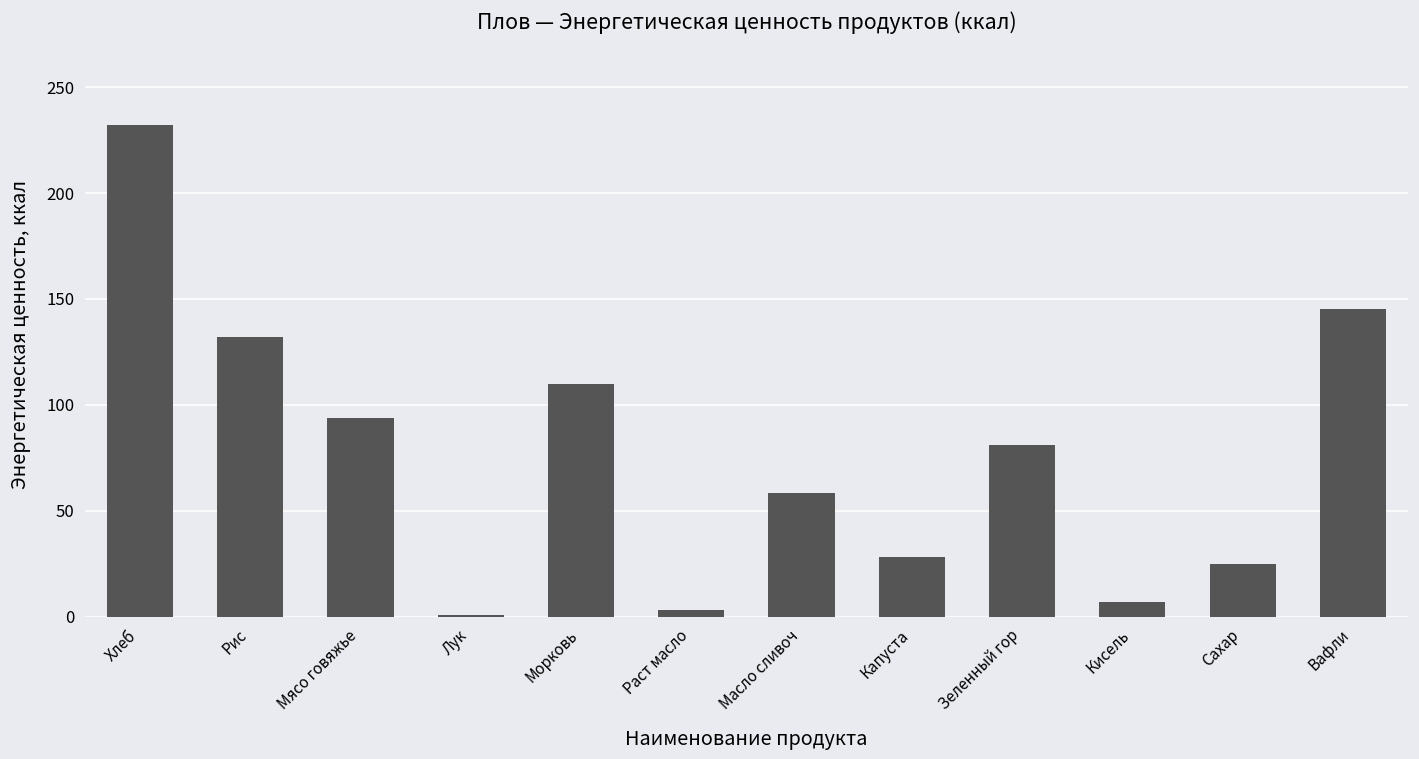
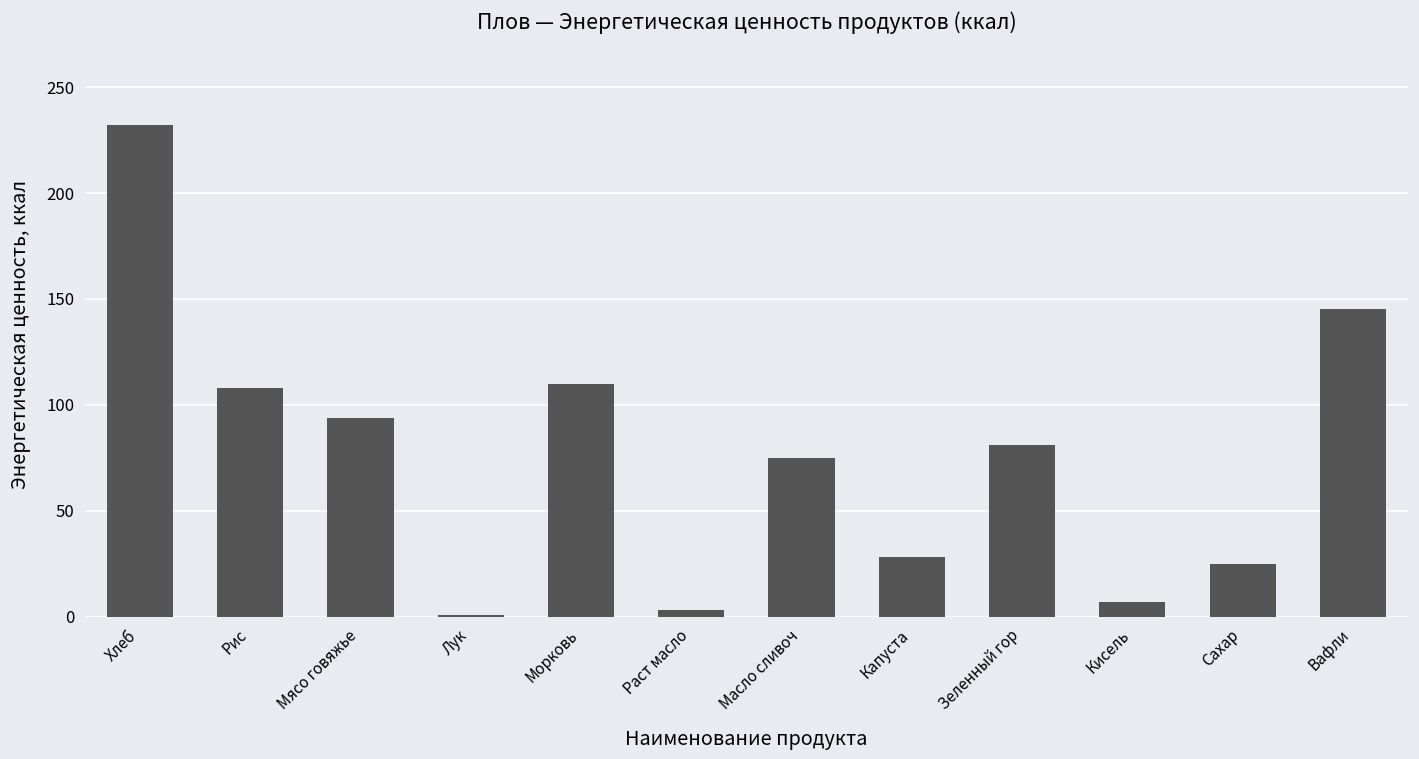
  {
    "Хлеб": 232,
-   "Рис": 132,
+   "Рис": 108,
    "Мясо говяжье": 94,
    "Морковь": 110,
    "Раст масло": 3,
-   "Масло сливоч": 58,
+   "Масло сливоч": 75,
    "Капуста": 28,
    "Зеленный гор": 81,
    "Кисель": 7,
    "Сахар": 25,
    "Вафли": 146
  }
